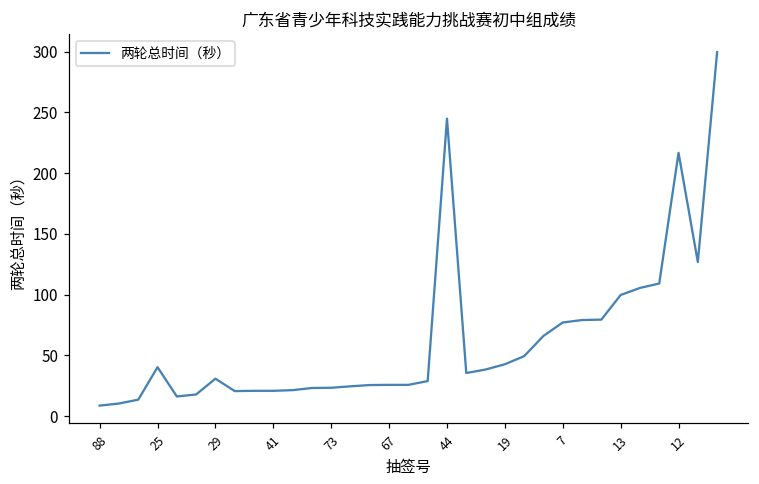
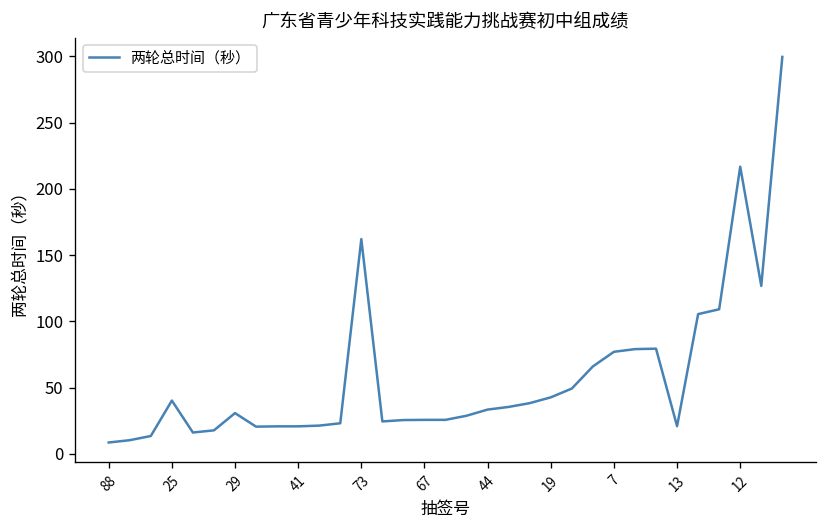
  {
    "88": 9,
    "25": 40,
    "29": 31,
    "41": 21,
-   "73": 23,
+   "73": 162,
    "67": 26,
-   "44": 245,
+   "44": 33,
    "19": 43,
    "7": 77,
-   "13": 100,
+   "13": 21,
    "12": 217
  }
